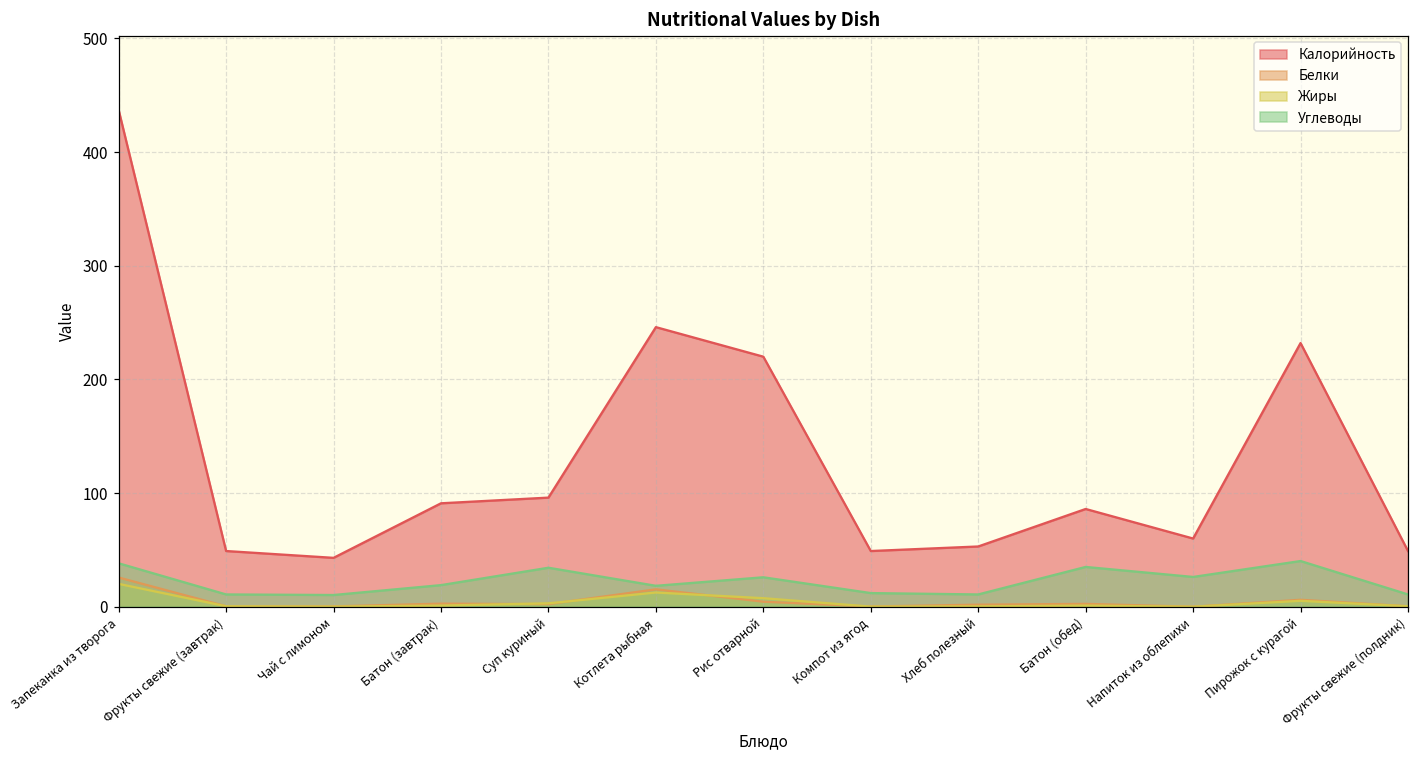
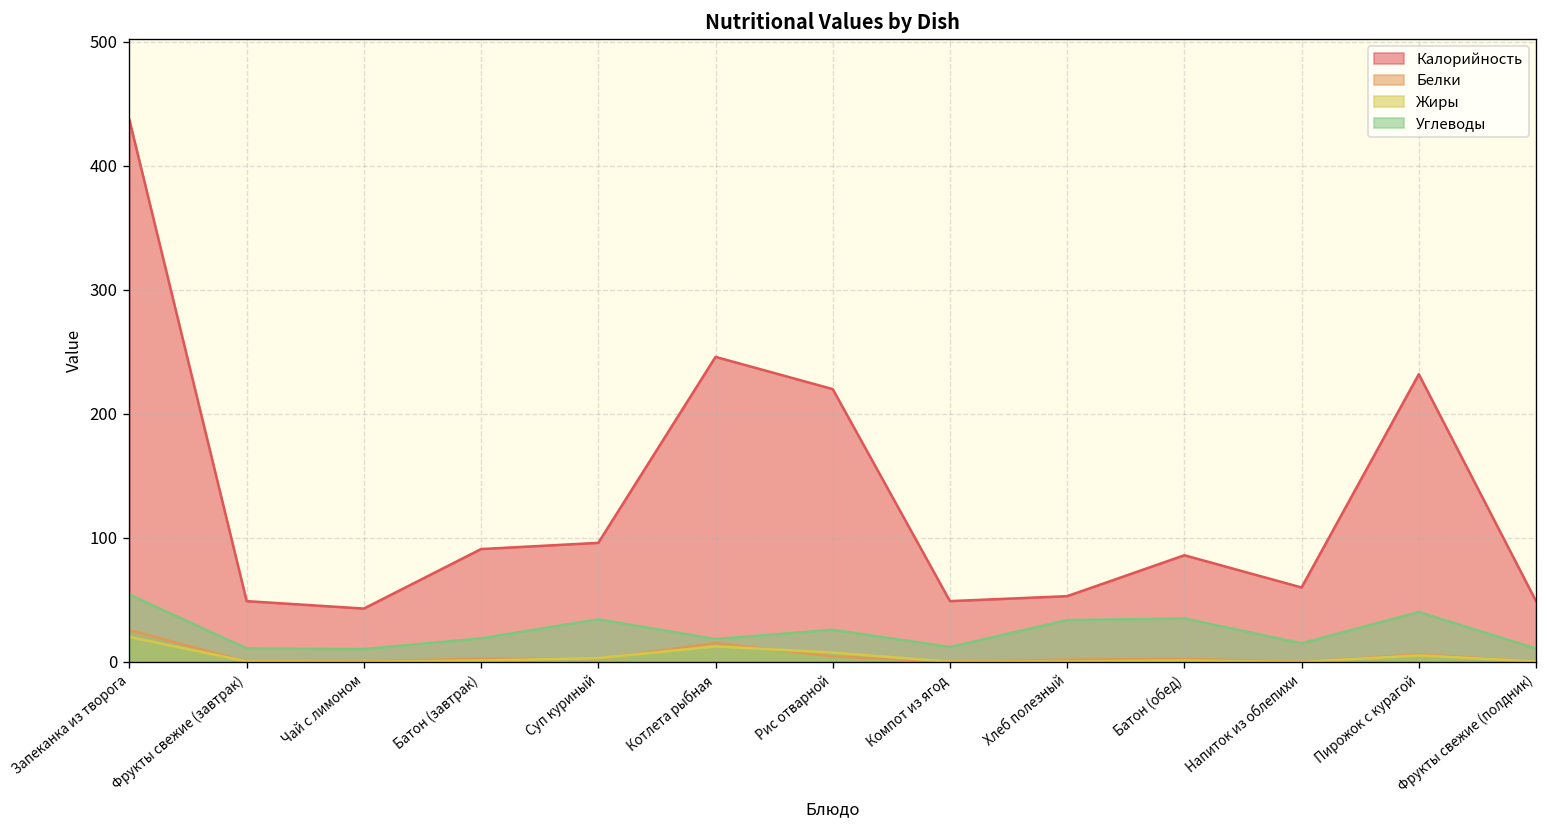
  {
    "Углеводы": {
-     "Запеканка из творога": 38,
+     "Запеканка из творога": 54,
      "Фрукты свежие (завтрак)": 11,
      "Чай с лимоном": 10,
      "Батон (завтрак)": 19,
      "Суп куриный": 34,
      "Котлета рыбная": 18,
      "Рис отварной": 26,
      "Компот из ягод": 12,
-     "Хлеб полезный": 11,
+     "Хлеб полезный": 34,
      "Батон (обед)": 35,
-     "Напиток из облепихи": 26,
+     "Напиток из облепихи": 15,
      "Пирожок с курагой": 40,
      "Фрукты свежие (полдник)": 11
    }
  }
